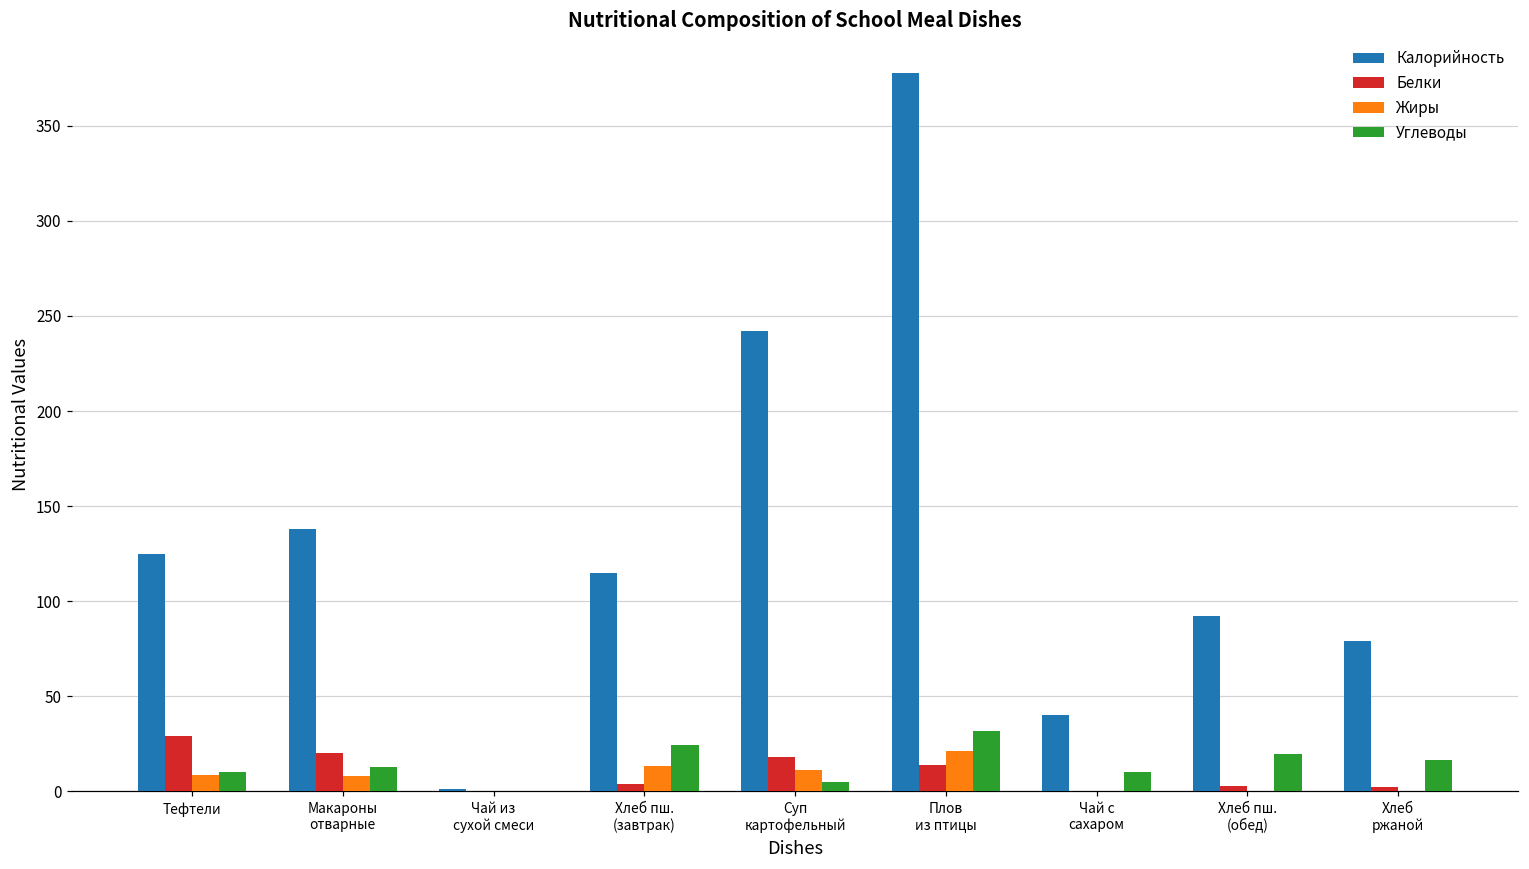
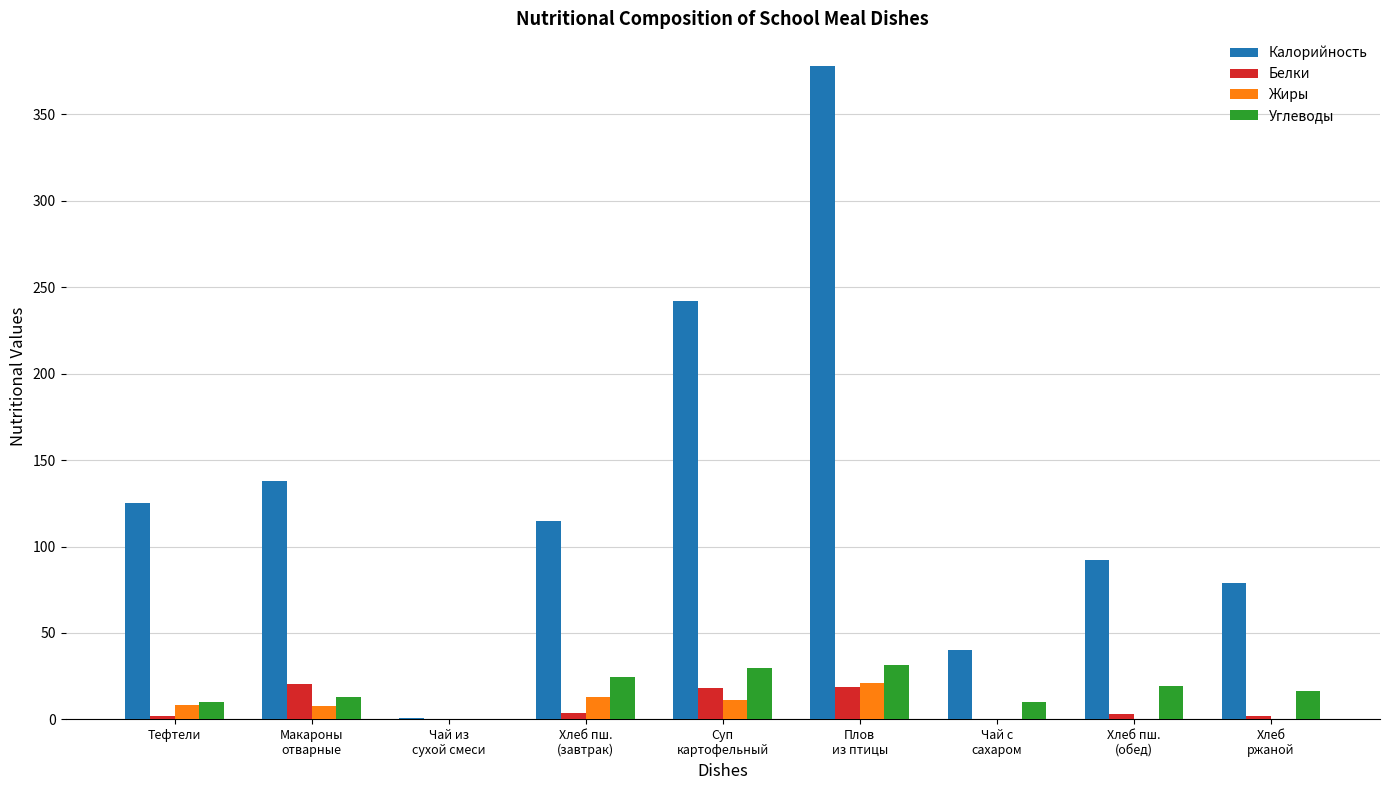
  {
    "Калорийность": {
      "Тефтели": 125,
      "Макароны отварные": 138,
      "Хлеб пш. (завтрак)": 115,
      "Суп картофельный": 242,
      "Плов из птицы": 378,
      "Чай с сахаром": 40,
      "Хлеб пш. (обед)": 92,
      "Хлеб ржаной": 79
    },
    "Белки": {
-     "Тефтели": 29,
+     "Тефтели": 2,
      "Макароны отварные": 20,
      "Чай из сухой смеси": 0,
      "Хлеб пш. (завтрак)": 4,
      "Суп картофельный": 18,
-     "Плов из птицы": 14,
+     "Плов из птицы": 19,
      "Чай с сахаром": 0,
      "Хлеб пш. (обед)": 3,
      "Хлеб ржаной": 2
    },
    "Жиры": {
      "Тефтели": 9,
      "Макароны отварные": 8,
      "Чай из сухой смеси": 0,
      "Хлеб пш. (завтрак)": 13,
      "Суп картофельный": 11,
      "Плов из птицы": 21,
      "Чай с сахаром": 0,
      "Хлеб пш. (обед)": 0,
      "Хлеб ржаной": 0
    },
    "Углеводы": {
      "Тефтели": 10,
      "Макароны отварные": 13,
      "Чай из сухой смеси": 0,
      "Хлеб пш. (завтрак)": 24,
-     "Суп картофельный": 5,
+     "Суп картофельный": 30,
      "Плов из птицы": 32,
      "Чай с сахаром": 10,
      "Хлеб пш. (обед)": 20,
      "Хлеб ржаной": 17
    }
  }
